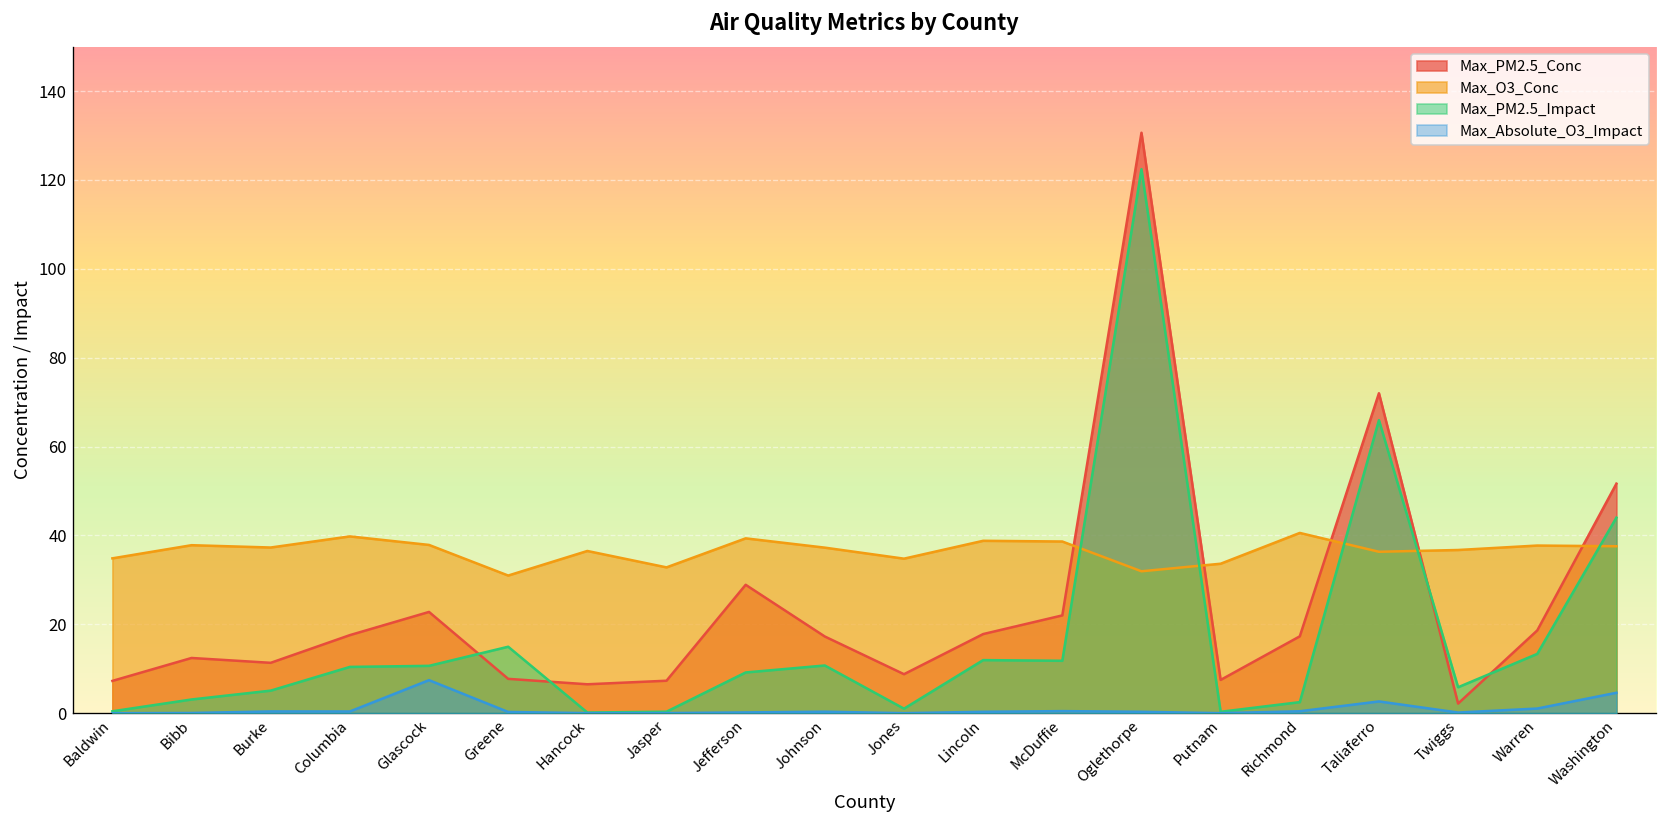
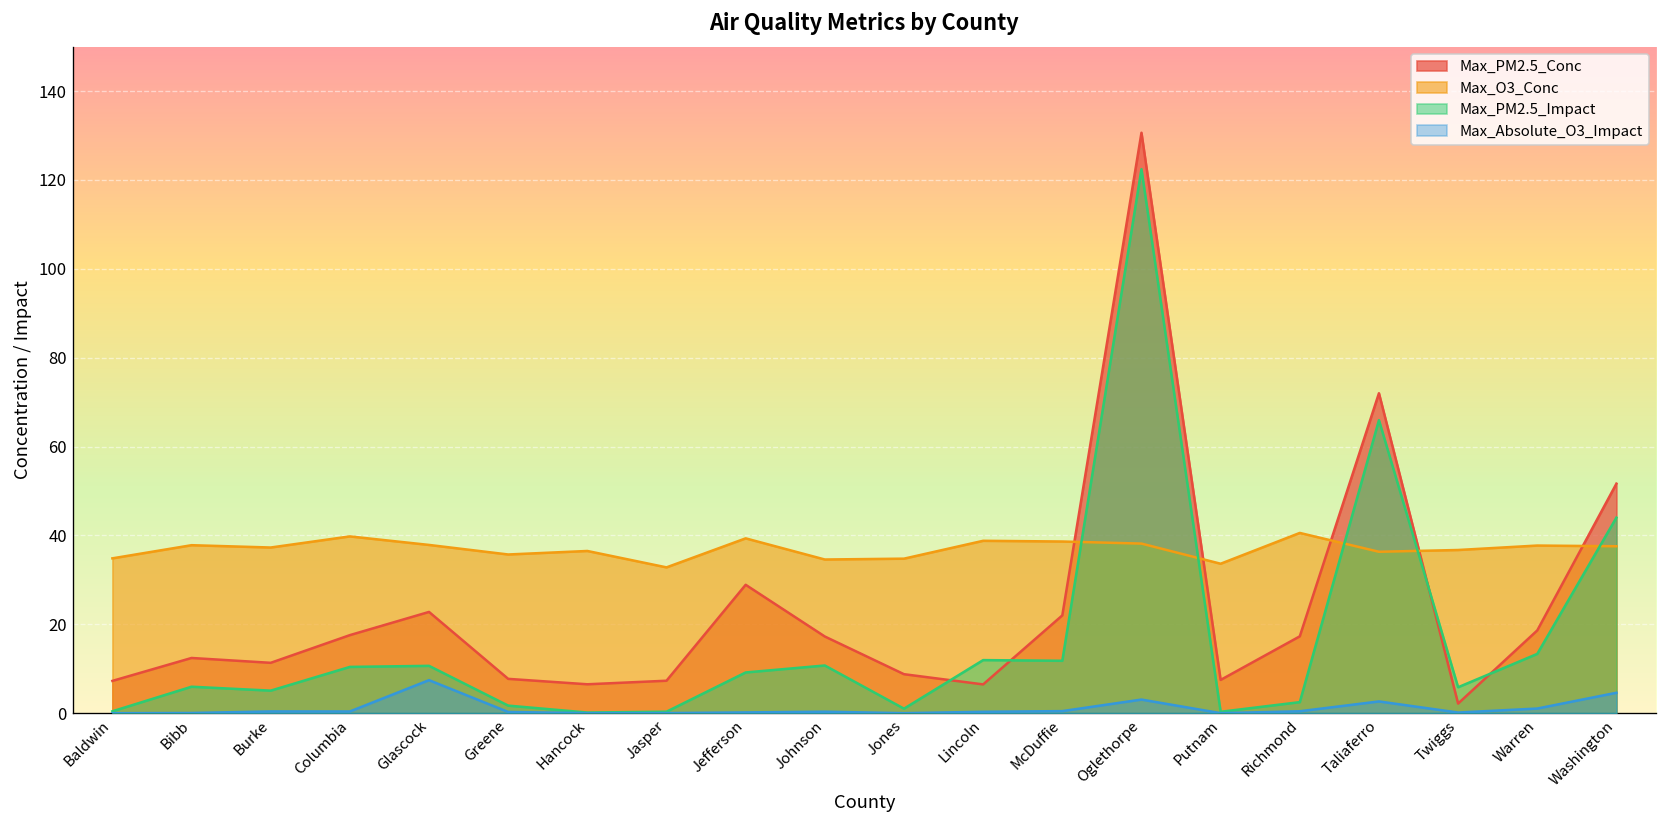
  {
    "Max_PM2.5_Conc": {
      "Baldwin": 7,
      "Bibb": 12,
      "Burke": 11,
      "Columbia": 18,
      "Glascock": 23,
      "Greene": 8,
      "Hancock": 7,
      "Jasper": 7,
      "Jefferson": 29,
      "Johnson": 17,
      "Jones": 9,
-     "Lincoln": 18,
+     "Lincoln": 6,
      "McDuffie": 22,
      "Oglethorpe": 131,
      "Putnam": 7,
      "Richmond": 17,
      "Taliaferro": 72,
      "Twiggs": 2,
      "Warren": 19,
      "Washington": 52
    },
    "Max_O3_Conc": {
      "Baldwin": 35,
      "Bibb": 38,
      "Burke": 37,
      "Columbia": 40,
      "Glascock": 38,
-     "Greene": 31,
+     "Greene": 36,
      "Hancock": 37,
      "Jasper": 33,
      "Jefferson": 39,
-     "Johnson": 37,
+     "Johnson": 35,
      "Jones": 35,
      "Lincoln": 39,
      "McDuffie": 39,
-     "Oglethorpe": 32,
+     "Oglethorpe": 38,
      "Putnam": 34,
      "Richmond": 41,
      "Taliaferro": 36,
      "Twiggs": 37,
      "Warren": 38,
      "Washington": 38
    },
    "Max_PM2.5_Impact": {
-     "Bibb": 3,
+     "Bibb": 6,
      "Burke": 5,
      "Columbia": 10,
      "Glascock": 11,
-     "Greene": 15,
+     "Greene": 2,
      "Jefferson": 9,
      "Johnson": 11,
      "Jones": 1,
      "Lincoln": 12,
      "McDuffie": 12,
      "Oglethorpe": 122,
      "Richmond": 2,
      "Taliaferro": 66,
      "Twiggs": 6,
      "Warren": 13,
      "Washington": 44
    },
    "Max_Absolute_O3_Impact": {
      "Bibb": 0,
      "Burke": 0,
      "Columbia": 0,
      "Glascock": 7,
      "Greene": 0,
      "Jefferson": 0,
      "Johnson": 0,
      "Jones": 0,
      "Lincoln": 0,
      "McDuffie": 0,
-     "Oglethorpe": 0,
+     "Oglethorpe": 3,
      "Richmond": 0,
      "Taliaferro": 3,
      "Twiggs": 0,
      "Warren": 1,
      "Washington": 5
    }
  }
